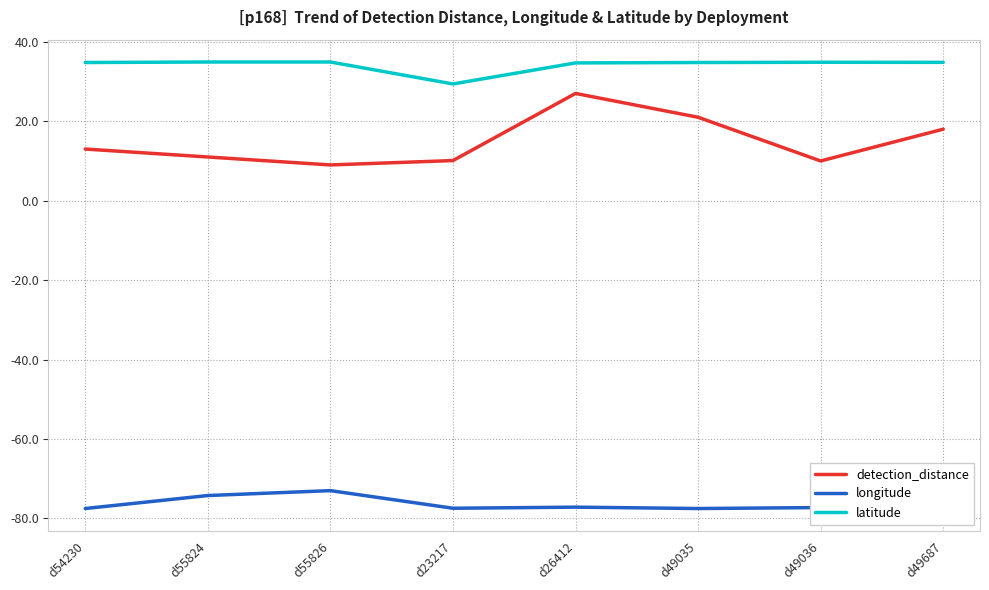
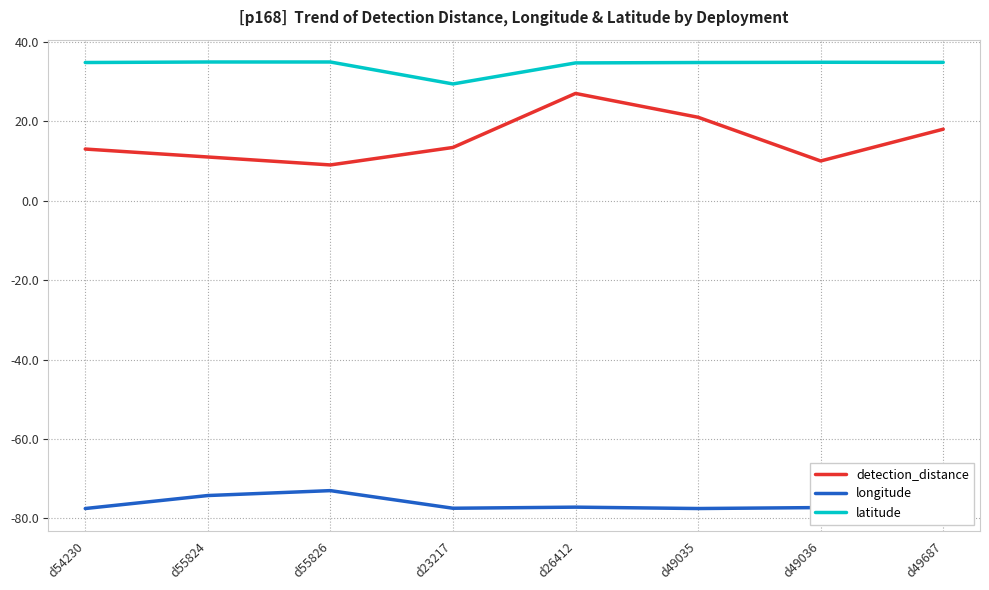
  {
    "detection_distance": {
      "d54230": 13,
      "d55824": 11,
      "d55826": 9,
-     "d23217": 10,
+     "d23217": 13,
      "d26412": 27,
      "d49035": 21,
      "d49036": 10,
      "d49687": 18
    },
    "longitude": {
      "d54230": -77,
      "d55824": -74,
      "d55826": -73,
      "d23217": -77,
      "d26412": -77,
      "d49035": -77
    },
    "latitude": {
      "d54230": 35,
      "d55824": 35,
      "d55826": 35,
      "d23217": 29,
      "d26412": 35,
      "d49035": 35,
      "d49036": 35,
      "d49687": 35
    }
  }
